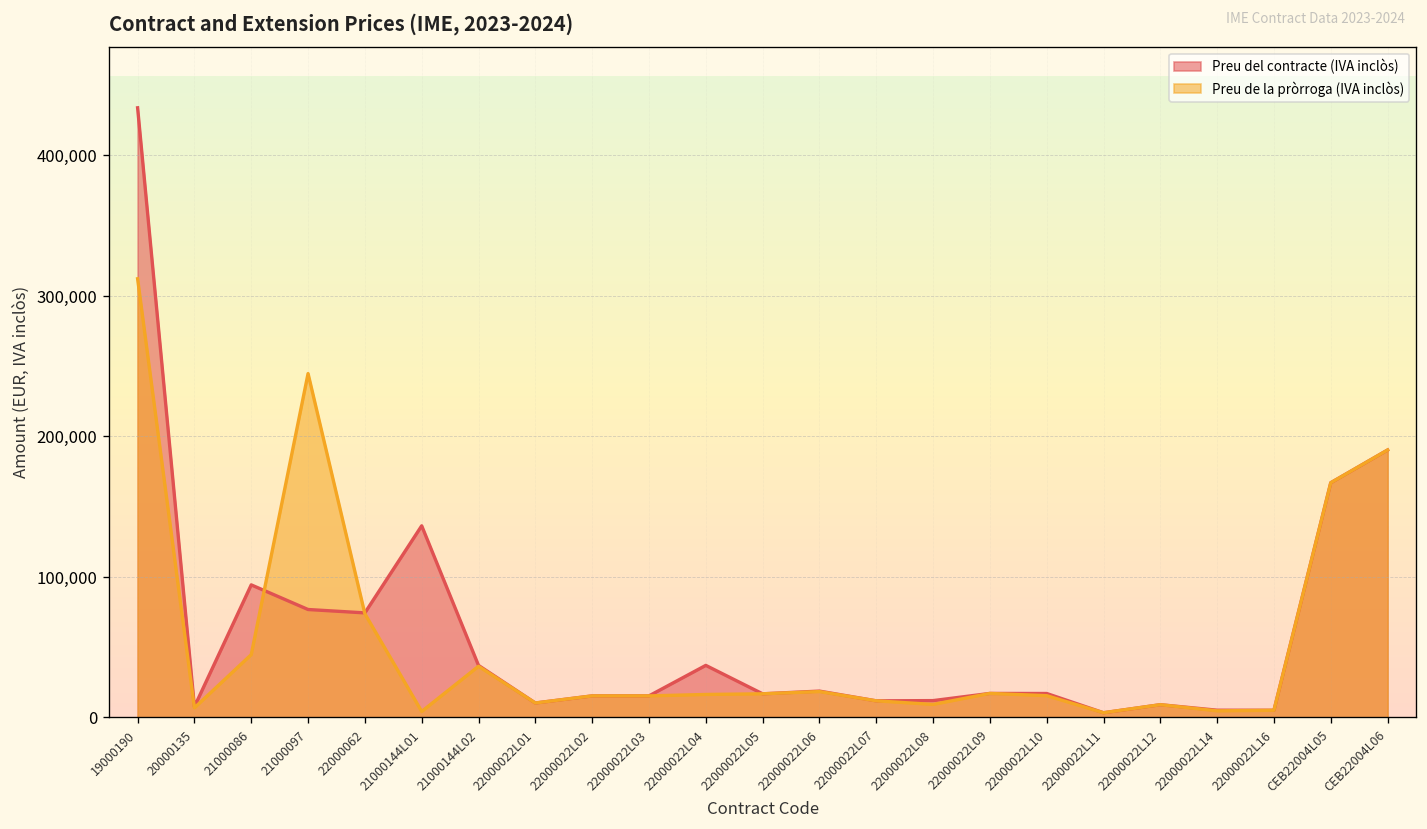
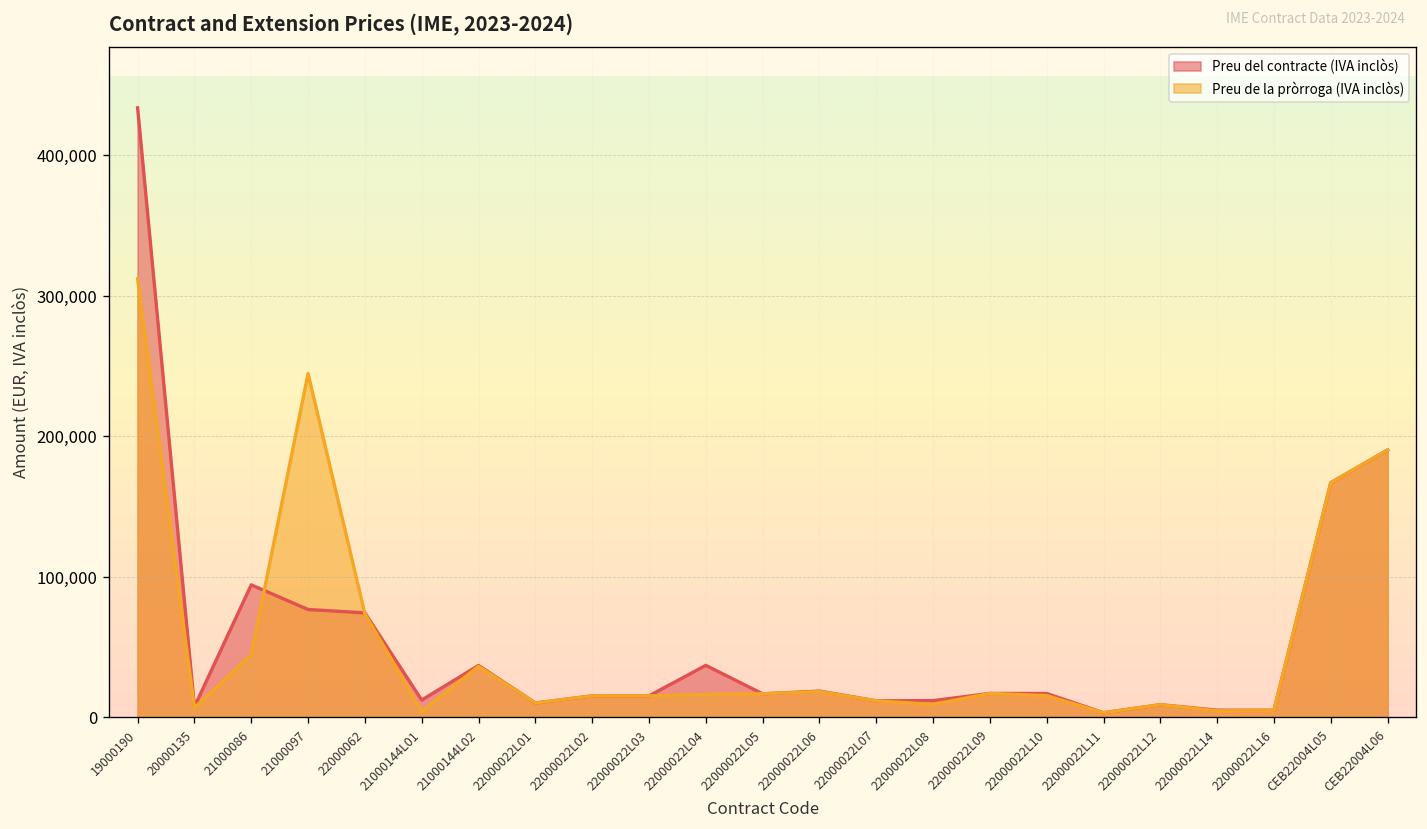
  {
    "Preu del contracte (IVA inclòs)": {
      "19000190": "434,000",
      "21000086": "94,000",
      "21000097": "77,000",
-     "21000144L01": "136,000",
+     "21000144L01": "12,000",
      "22000022L04": "37,000",
      "22000022L08": "12,000"
    },
    "Preu de la pròrroga (IVA inclòs)": {
      "19000190": "312,000",
      "21000086": "45,000",
      "21000097": "245,000",
      "21000144L01": "4,000",
      "22000022L04": "16,000",
      "22000022L08": "9,000"
    }
  }
